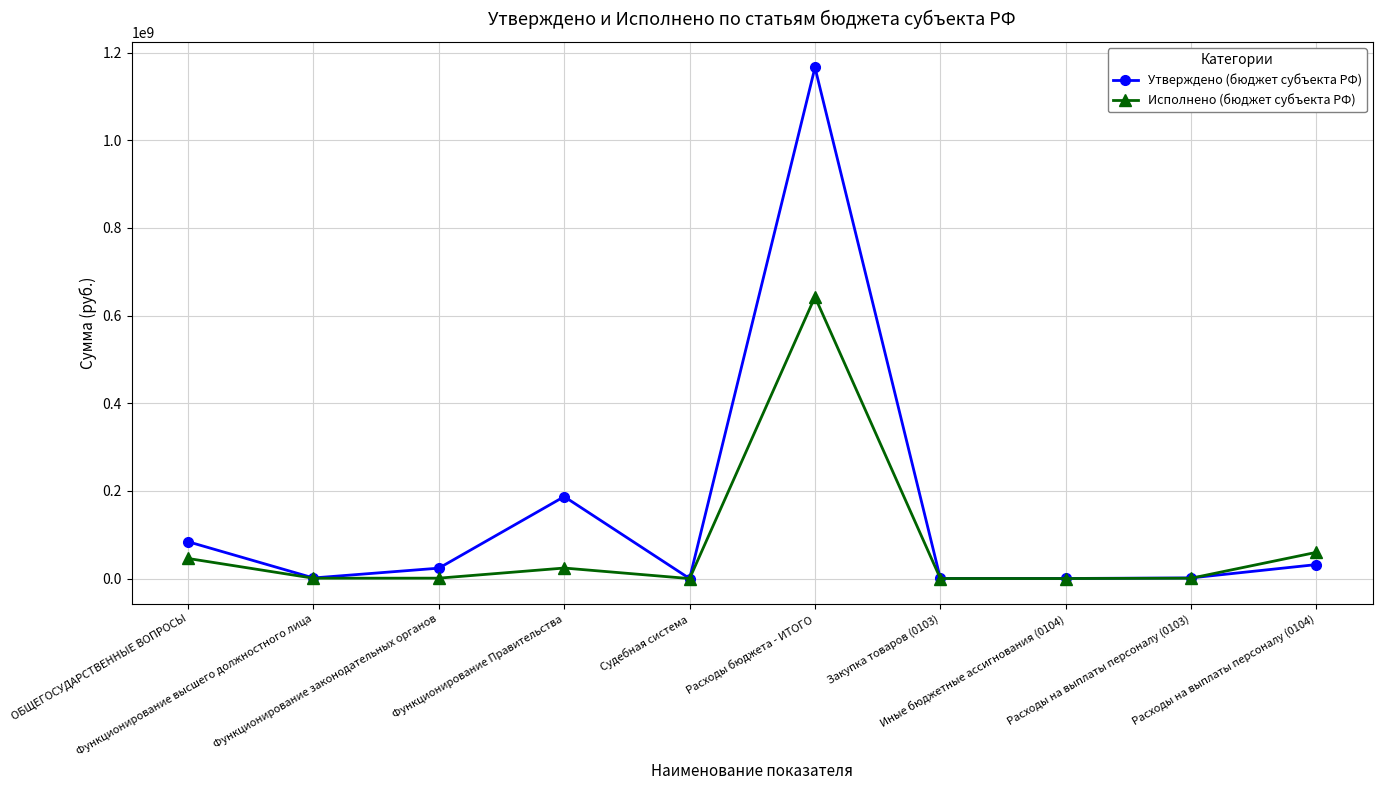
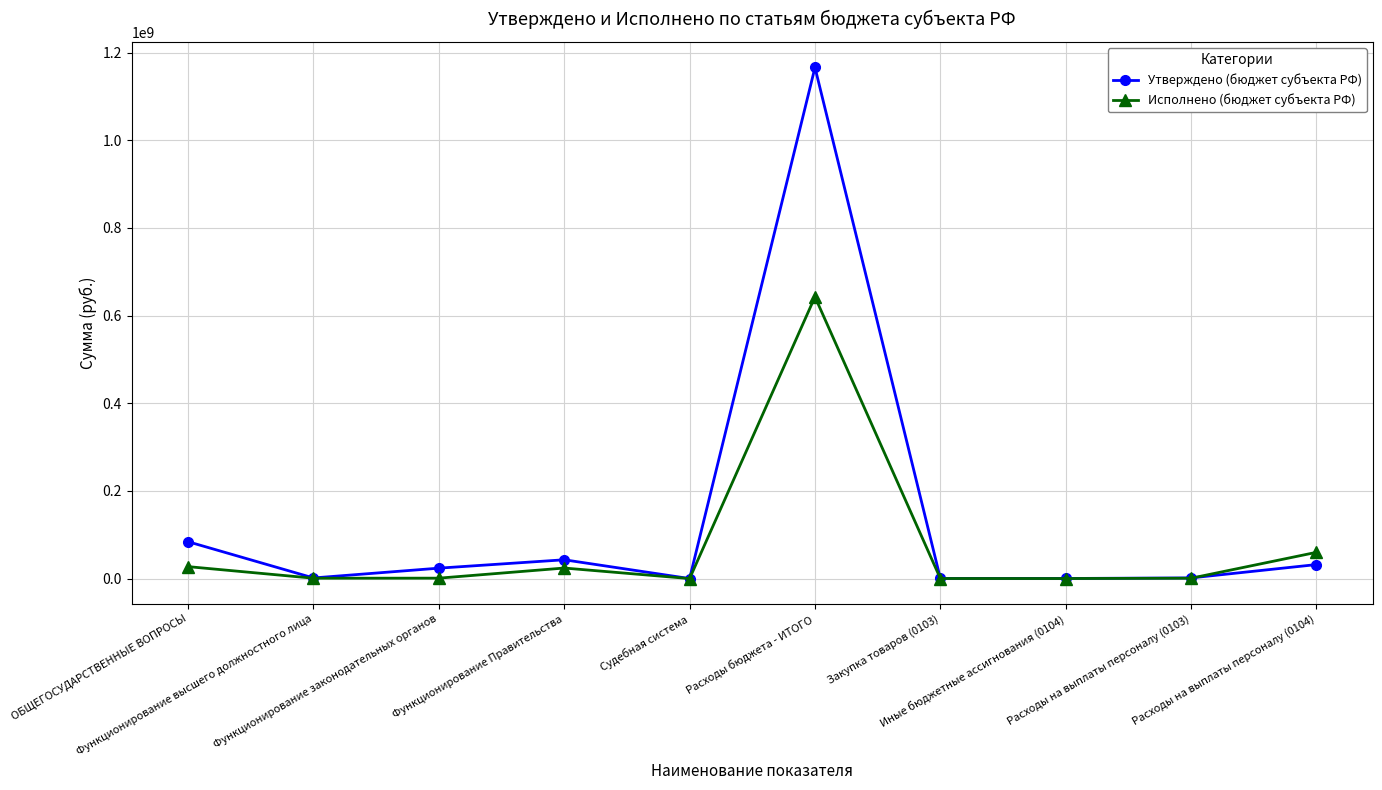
  {
    "Утверждено (бюджет субъекта РФ)": {
      "ОБЩЕГОСУДАРСТВЕННЫЕ ВОПРОСЫ": 80000000,
      "Функционирование законодательных органов": 20000000,
-     "Функционирование Правительства": 190000000,
+     "Функционирование Правительства": 40000000,
      "Расходы бюджета - ИТОГО": 1170000000,
      "Расходы на выплаты персоналу (0104)": 30000000
    },
    "Исполнено (бюджет субъекта РФ)": {
-     "ОБЩЕГОСУДАРСТВЕННЫЕ ВОПРОСЫ": 50000000,
+     "ОБЩЕГОСУДАРСТВЕННЫЕ ВОПРОСЫ": 30000000,
      "Функционирование законодательных органов": 0,
      "Функционирование Правительства": 20000000,
      "Расходы бюджета - ИТОГО": 640000000,
      "Расходы на выплаты персоналу (0104)": 60000000
    }
  }
